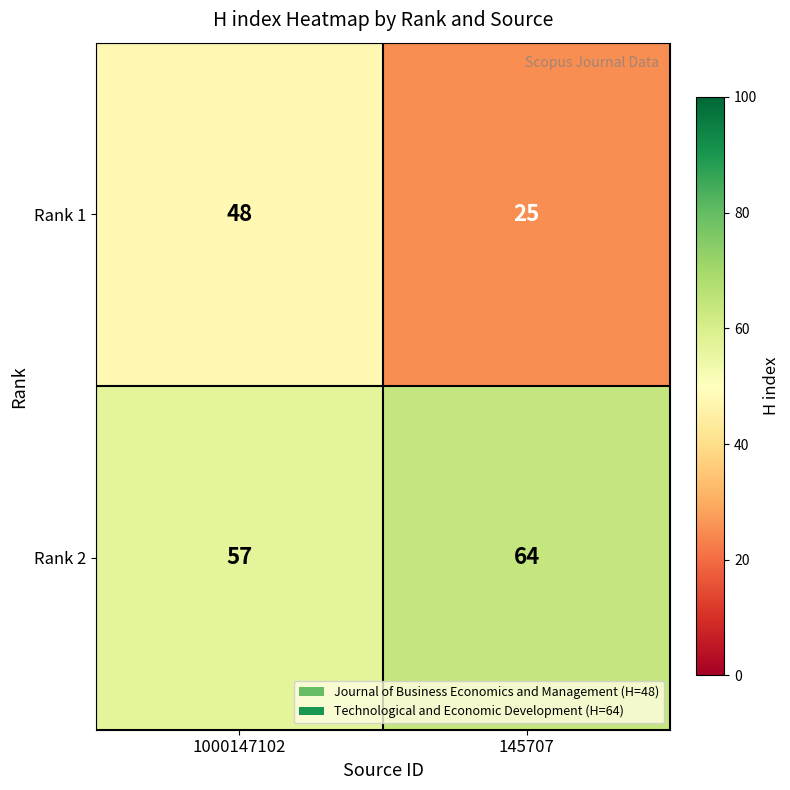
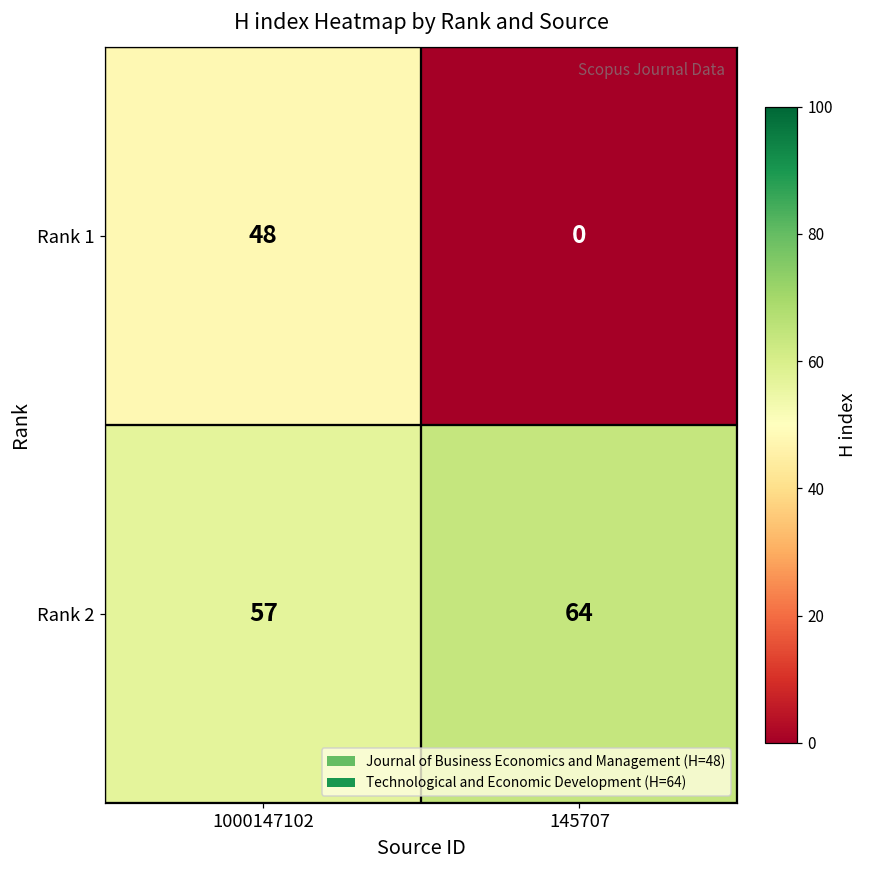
  {
    "Rank 1": {
      "1000147102": 48,
-     "145707": 25
+     "145707": 0
    },
    "Rank 2": {
      "1000147102": 57,
      "145707": 64
    }
  }
